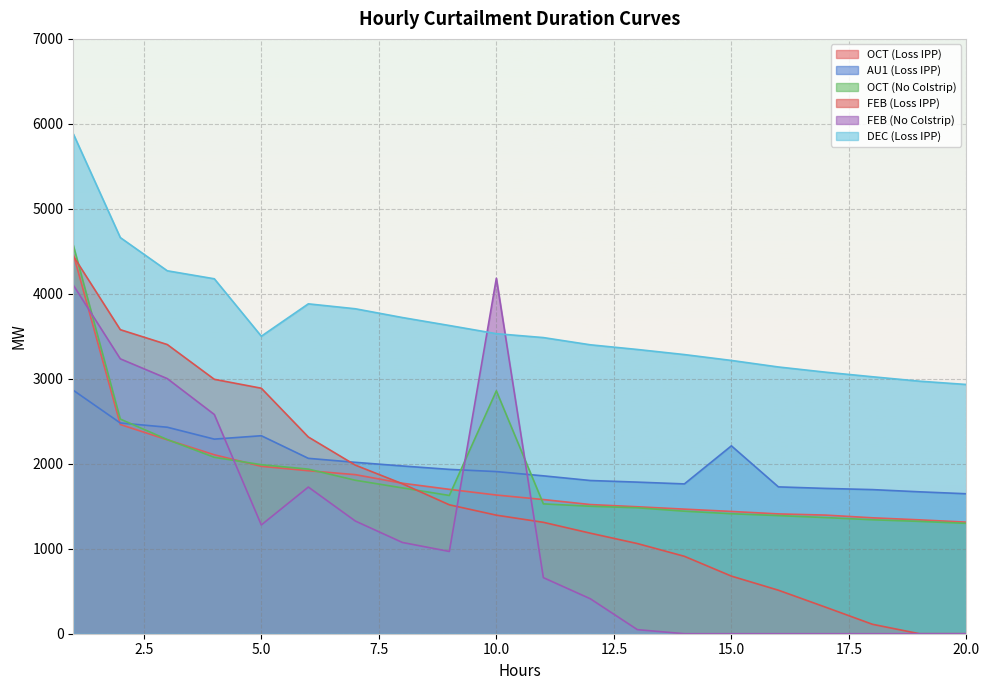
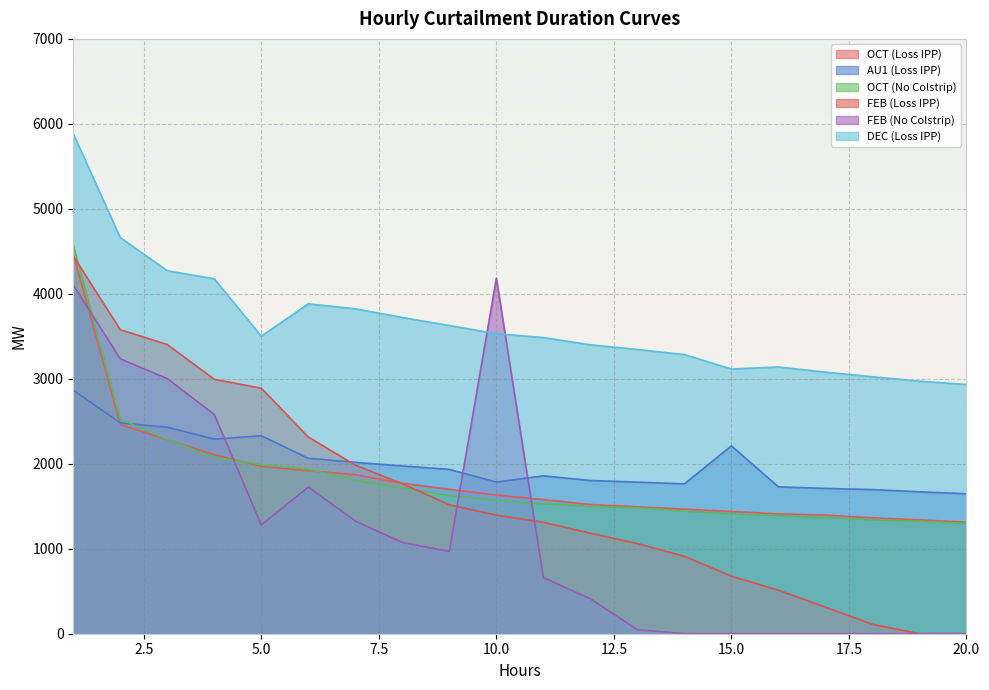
  {
    "AU1 (Loss IPP)": {
      "5.0": 2300,
-     "10.0": 1900,
+     "10.0": 1800,
      "15.0": 2200,
      "20.0": 1600
    },
    "OCT (No Colstrip)": {
-     "10.0": 2900
+     "10.0": 1600
    },
    "FEB (No Colstrip)": {
      "5.0": 1300,
      "10.0": 4200,
      "15.0": 0
    },
    "DEC (Loss IPP)": {
      "5.0": 3500,
      "10.0": 3500,
-     "15.0": 3200,
+     "15.0": 3100,
      "20.0": 2900
    }
  }
